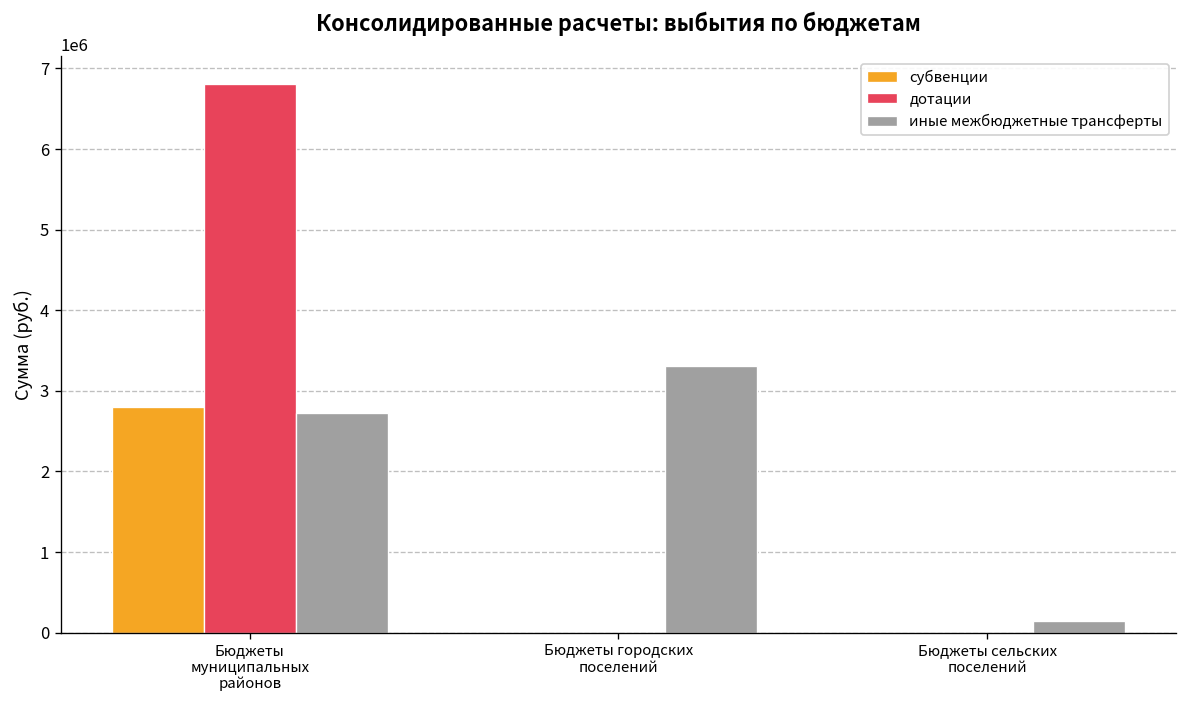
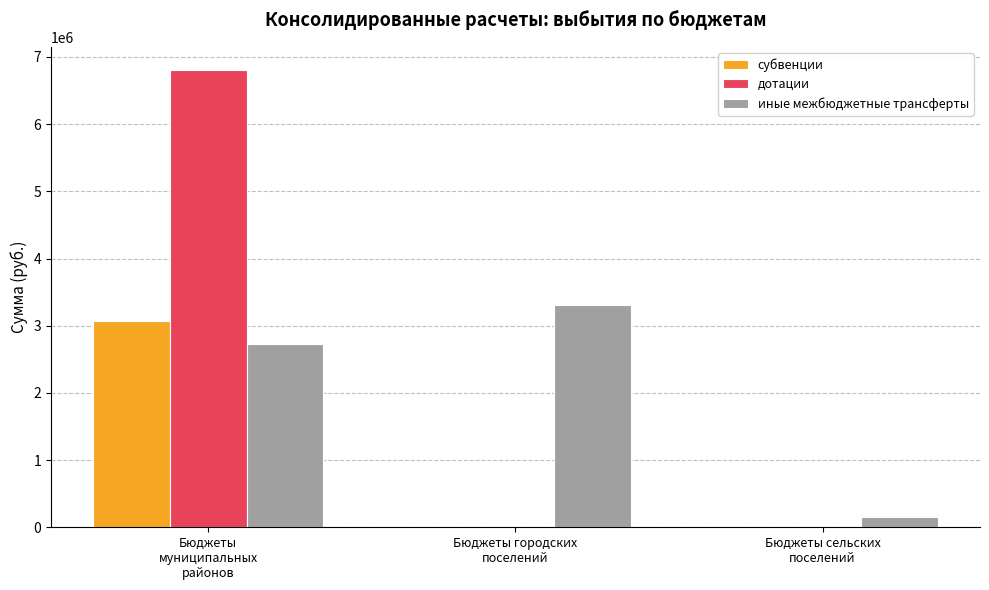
  {
    "субвенции": {
-     "Бюджеты муниципальных районов": 2800000,
+     "Бюджеты муниципальных районов": 3100000,
      "Бюджеты городских поселений": 0,
      "Бюджеты сельских поселений": 0
    },
    "дотации": {
      "Бюджеты муниципальных районов": 6800000,
      "Бюджеты городских поселений": 0,
      "Бюджеты сельских поселений": 0
    },
    "иные межбюджетные трансферты": {
      "Бюджеты муниципальных районов": 2700000,
      "Бюджеты городских поселений": 3300000,
      "Бюджеты сельских поселений": 100000
    }
  }
